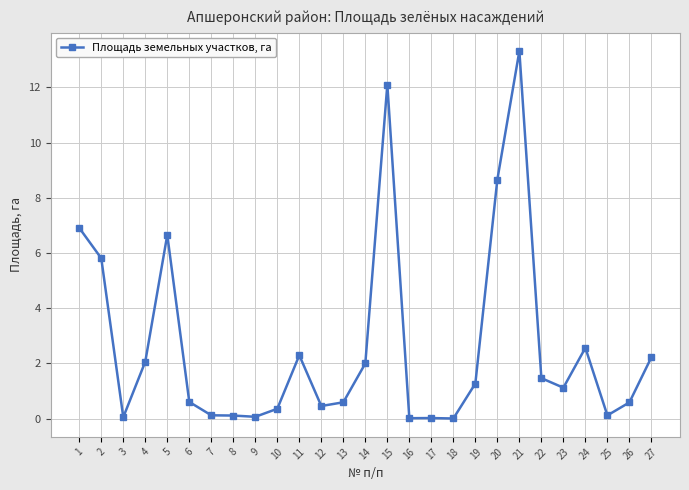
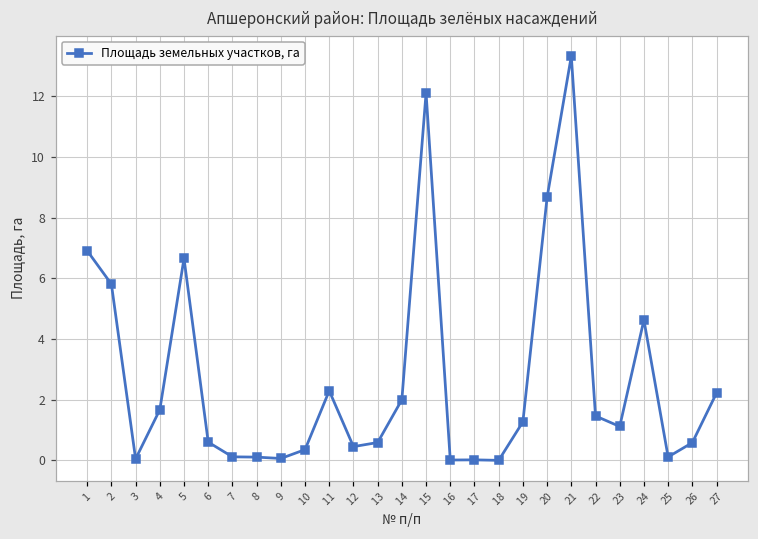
  {
    "1": 6.9,
    "2": 5.8,
    "3": 0.1,
-   "4": 2.1,
+   "4": 1.7,
    "5": 6.7,
    "6": 0.6,
    "7": 0.1,
    "8": 0.1,
    "9": 0.1,
    "10": 0.4,
    "11": 2.3,
    "12": 0.5,
    "13": 0.6,
    "14": 2.0,
    "15": 12.1,
    "16": 0.0,
    "17": 0.0,
    "18": 0.0,
    "19": 1.3,
    "20": 8.7,
    "21": 13.3,
    "22": 1.5,
    "23": 1.1,
-   "24": 2.6,
+   "24": 4.6,
    "25": 0.1,
    "26": 0.6,
    "27": 2.2
  }
